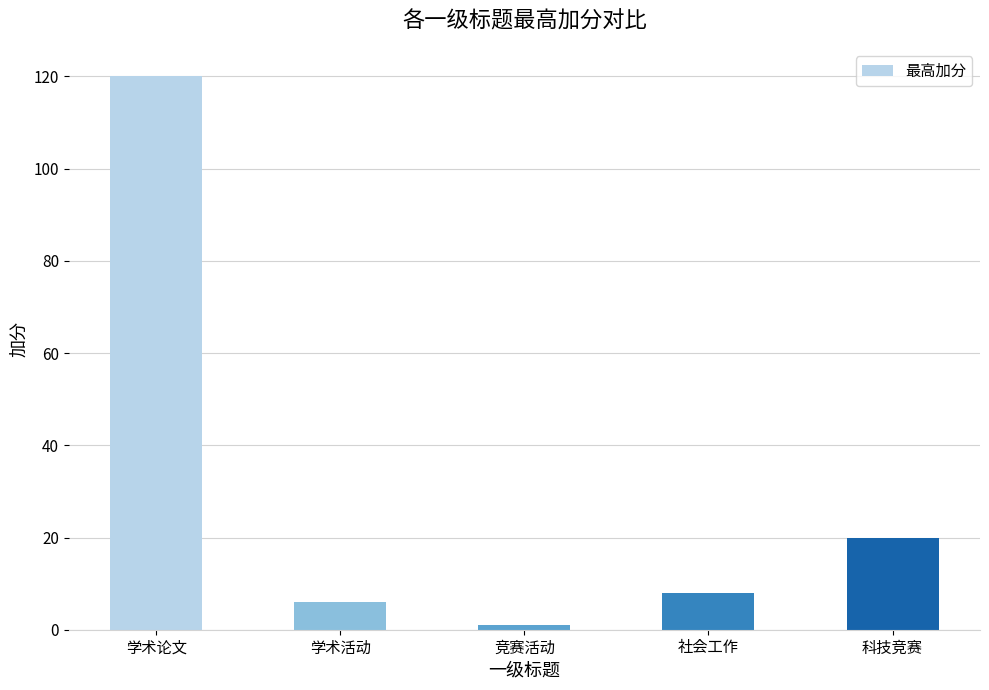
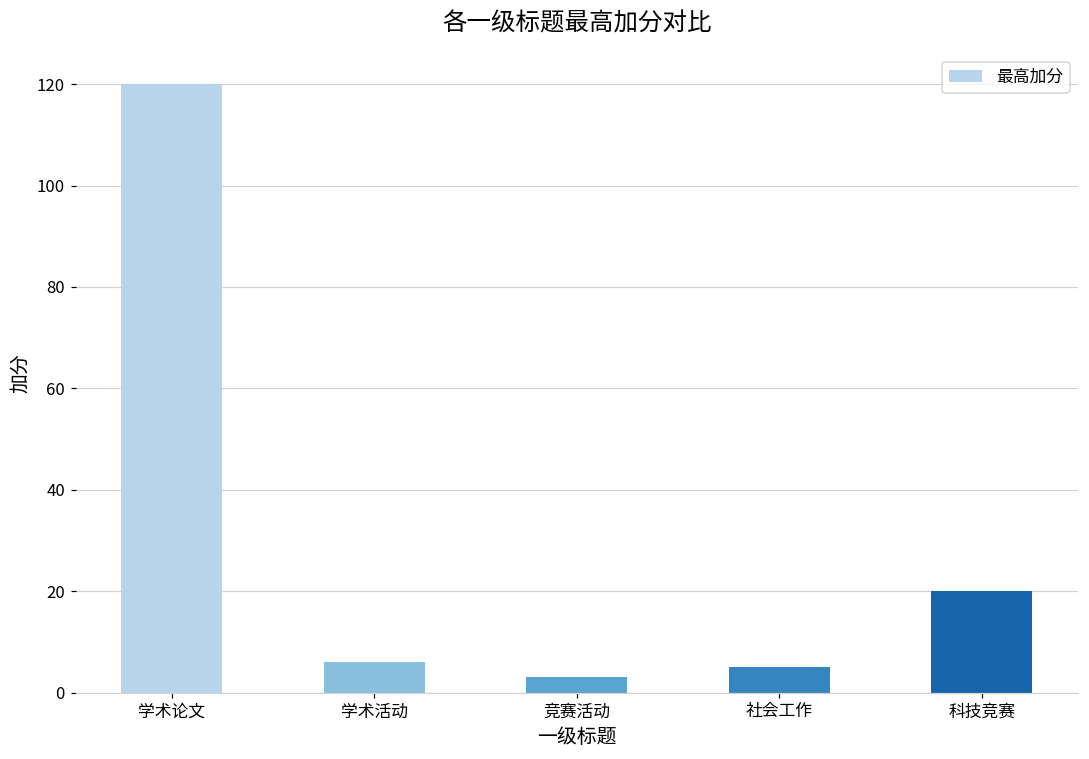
  {
    "学术论文": 120,
    "学术活动": 6,
-   "竞赛活动": 1,
-   "社会工作": 8,
+   "竞赛活动": 3,
+   "社会工作": 5,
    "科技竞赛": 20
  }
